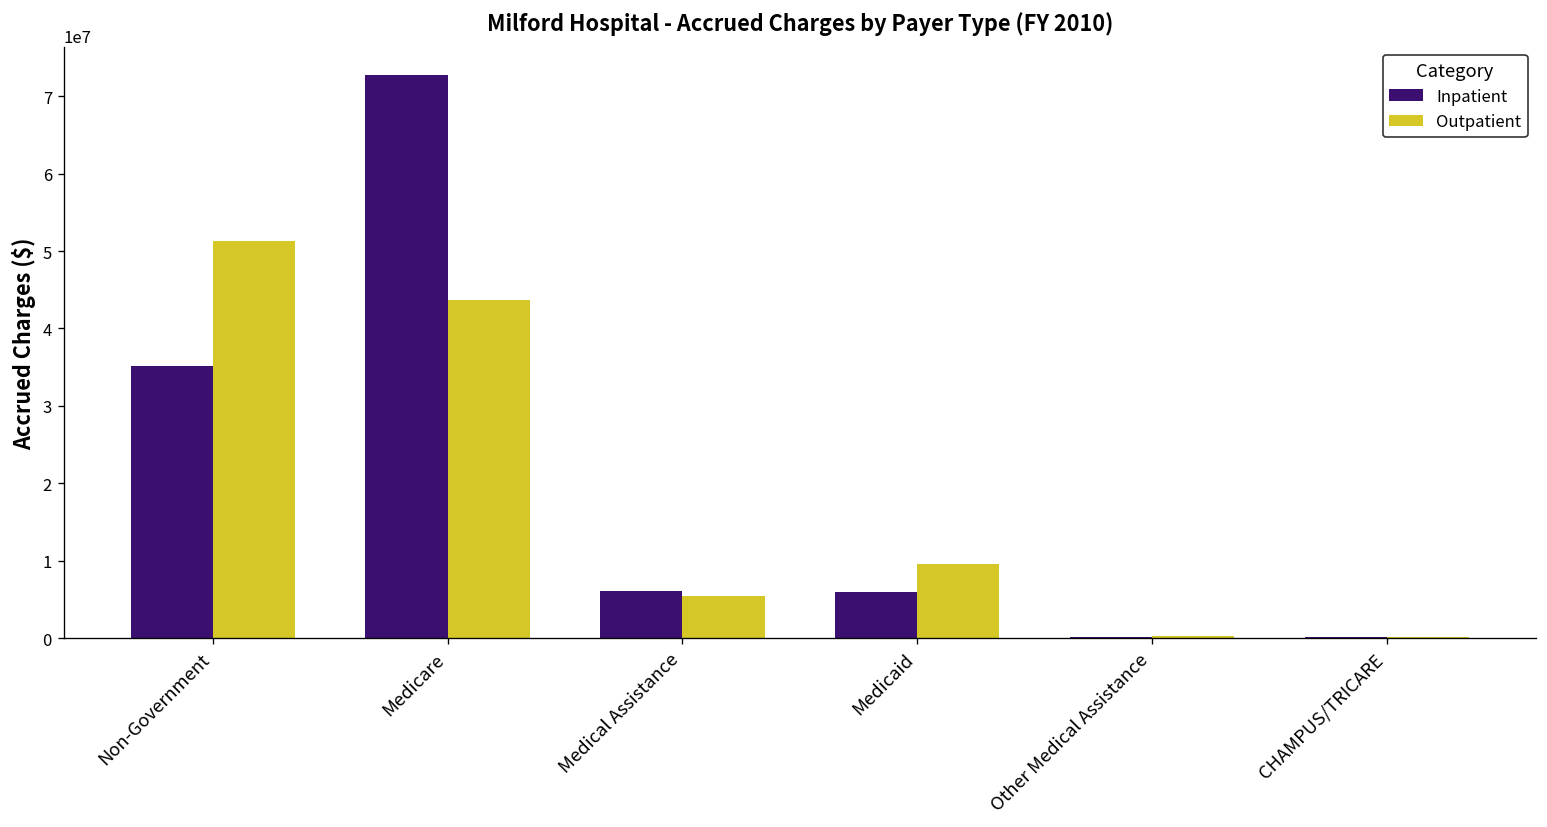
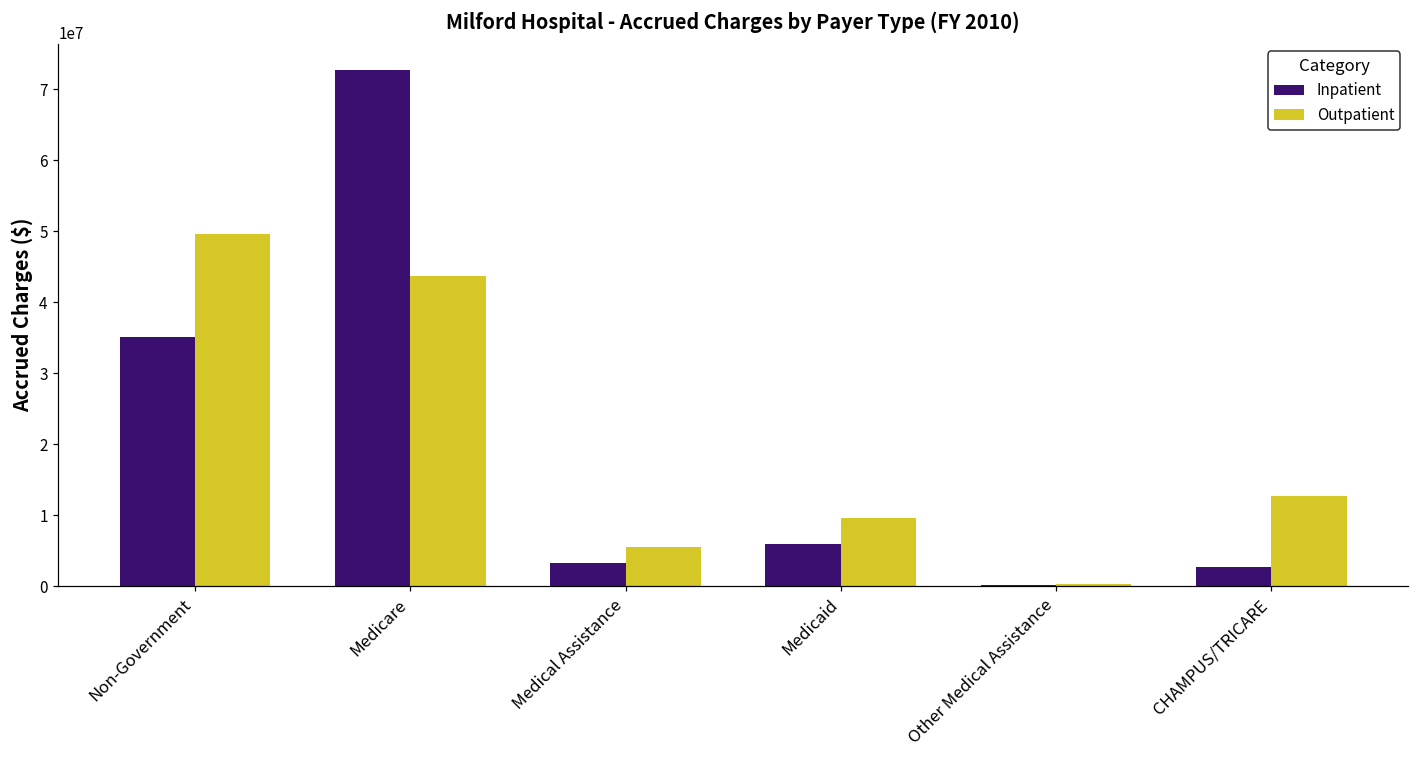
  {
    "Inpatient": {
      "Non-Government": 35000000,
      "Medicare": 73000000,
-     "Medical Assistance": 6000000,
+     "Medical Assistance": 3000000,
      "Medicaid": 6000000,
-     "CHAMPUS/TRICARE": 0
+     "CHAMPUS/TRICARE": 3000000
    },
    "Outpatient": {
-     "Non-Government": 51000000,
+     "Non-Government": 50000000,
      "Medicare": 44000000,
      "Medical Assistance": 5000000,
      "Medicaid": 10000000,
-     "CHAMPUS/TRICARE": 0
+     "CHAMPUS/TRICARE": 13000000
    }
  }
